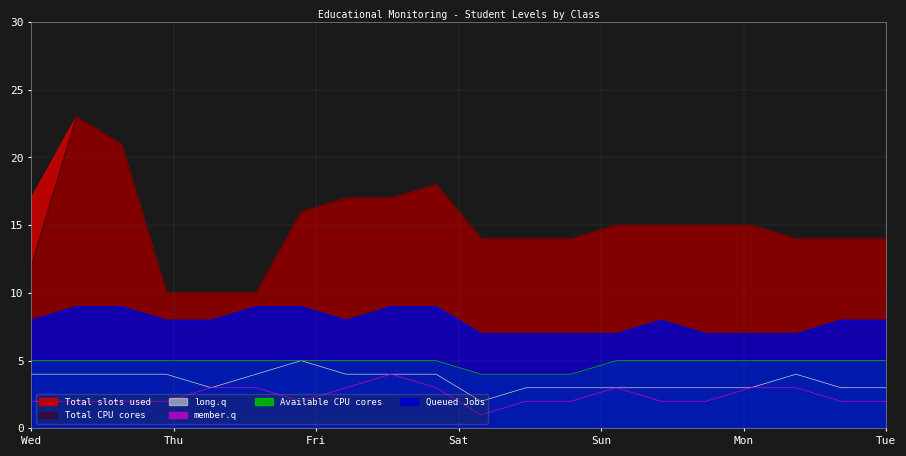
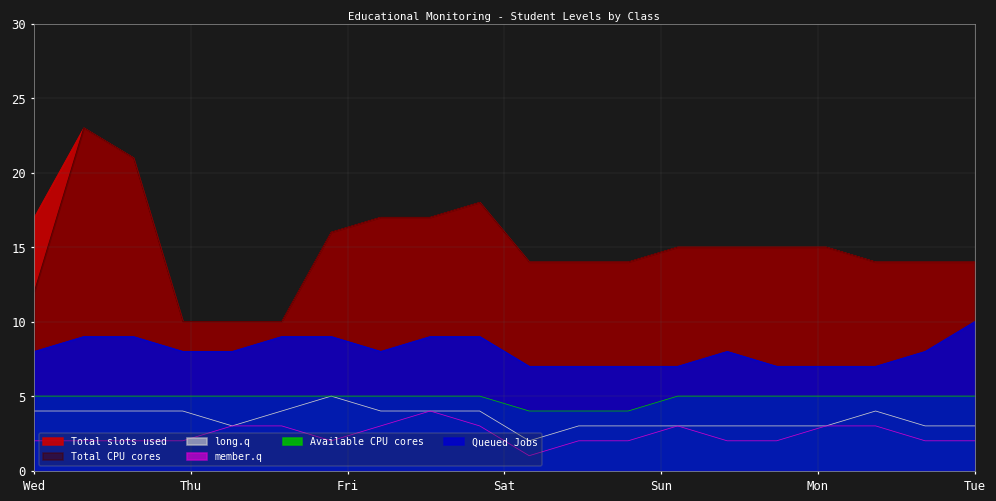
  {
    "Total slots used": {
      "Wed": 17
    },
    "Total CPU cores": {
      "Wed": 12
    },
    "long.q": {
      "Wed": 4,
      "Tue": 3
    },
    "member.q": {
      "Wed": 2,
      "Tue": 2
    },
    "Available CPU cores": {
      "Wed": 5,
      "Tue": 5
    },
    "Queued Jobs": {
      "Wed": 8,
-     "Tue": 8
+     "Tue": 10
    }
  }
